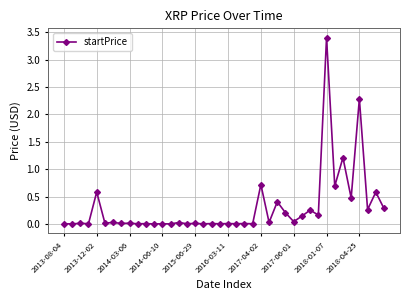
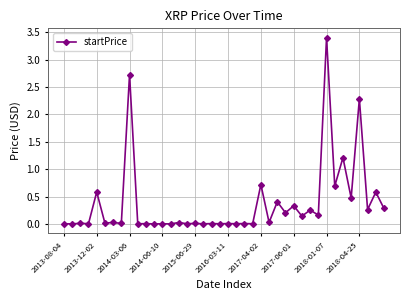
  {
    "2013-08-04": 0.0,
    "2013-12-02": 0.6,
-   "2014-03-06": 0.0,
+   "2014-03-06": 2.7,
    "2014-06-10": 0.0,
    "2015-06-29": 0.0,
    "2016-03-11": 0.0,
    "2017-04-02": 0.7,
-   "2017-06-01": 0.0,
+   "2017-06-01": 0.3,
    "2018-01-07": 3.4,
    "2018-04-25": 2.3
  }
